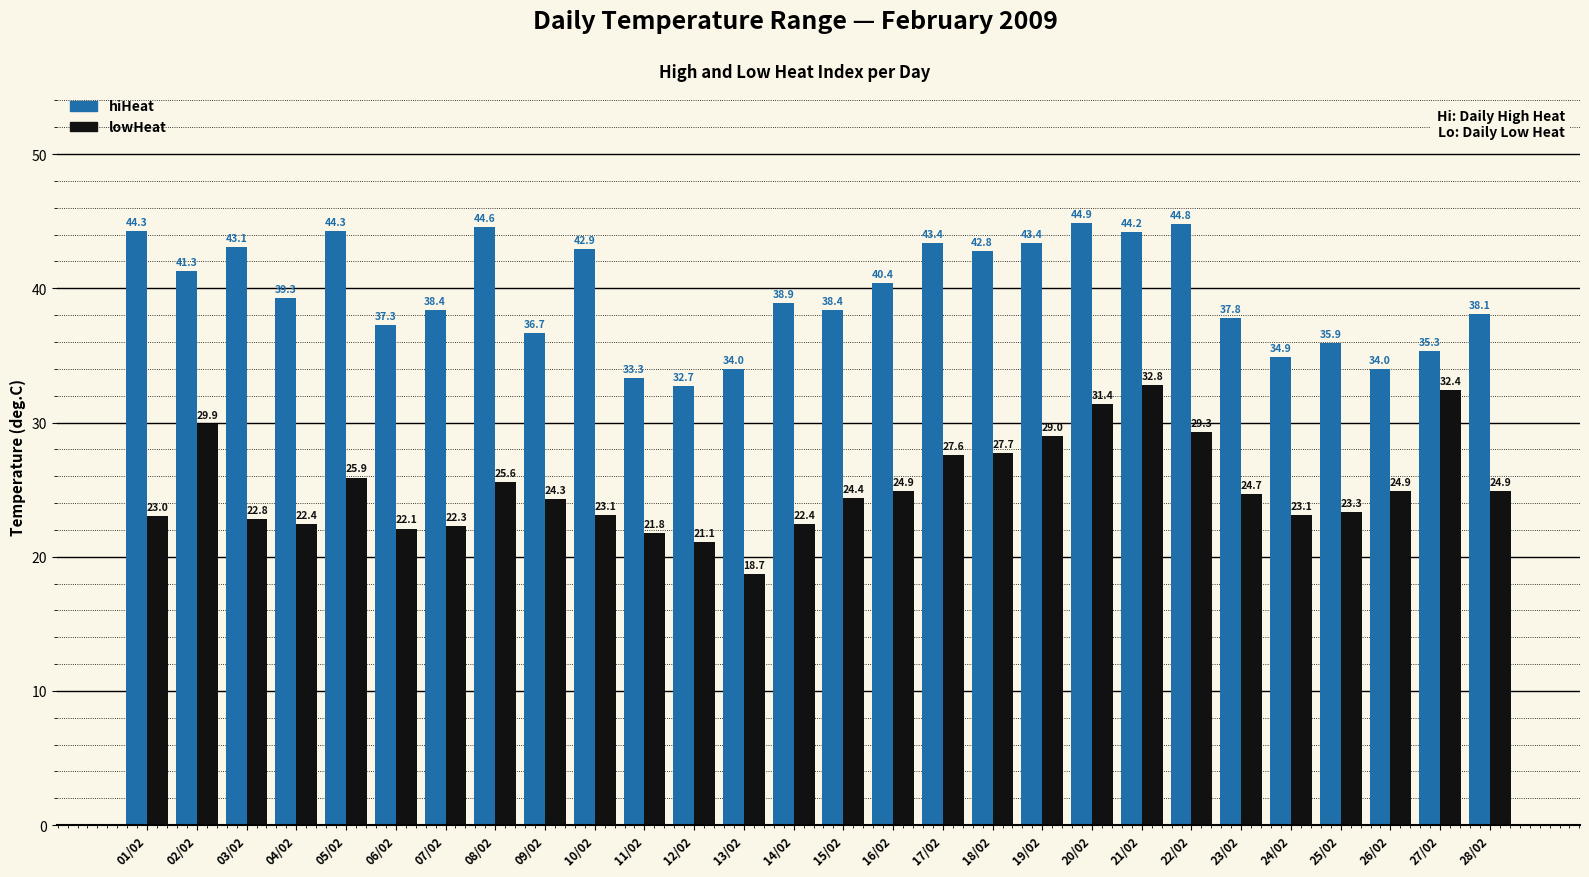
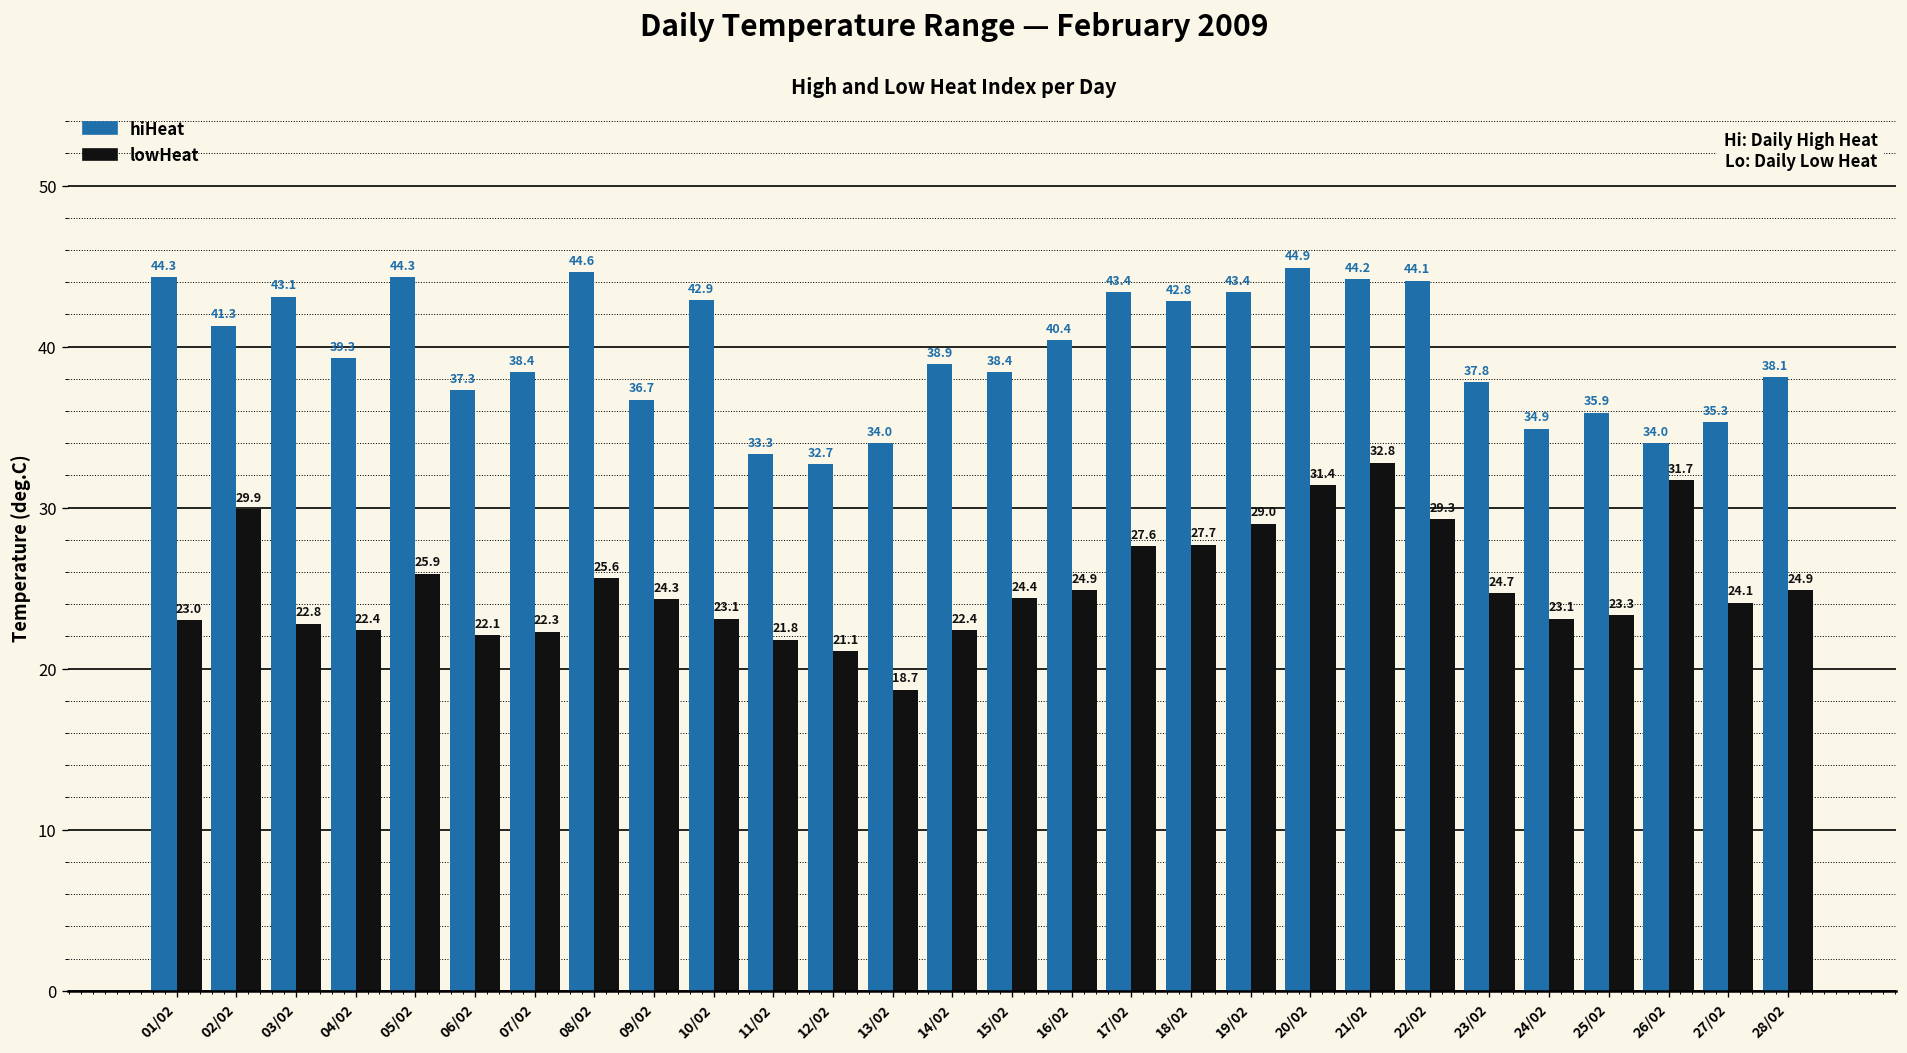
  {
    "hiHeat": {
      "01/02": 44.3,
      "02/02": 41.3,
      "03/02": 43.1,
      "04/02": 39.3,
      "05/02": 44.3,
      "06/02": 37.3,
      "07/02": 38.4,
      "08/02": 44.6,
      "09/02": 36.7,
      "10/02": 42.9,
      "11/02": 33.3,
      "12/02": 32.7,
      "13/02": 34.0,
      "14/02": 38.9,
      "15/02": 38.4,
      "16/02": 40.4,
      "17/02": 43.4,
      "18/02": 42.8,
      "19/02": 43.4,
      "20/02": 44.9,
      "21/02": 44.2,
-     "22/02": 44.8,
+     "22/02": 44.1,
      "23/02": 37.8,
      "24/02": 34.9,
      "25/02": 35.9,
      "26/02": 34.0,
      "27/02": 35.3,
      "28/02": 38.1
    },
    "lowHeat": {
      "01/02": 23.0,
      "02/02": 29.9,
      "03/02": 22.8,
      "04/02": 22.4,
      "05/02": 25.9,
      "06/02": 22.1,
      "07/02": 22.3,
      "08/02": 25.6,
      "09/02": 24.3,
      "10/02": 23.1,
      "11/02": 21.8,
      "12/02": 21.1,
      "13/02": 18.7,
      "14/02": 22.4,
      "15/02": 24.4,
      "16/02": 24.9,
      "17/02": 27.6,
      "18/02": 27.7,
      "19/02": 29.0,
      "20/02": 31.4,
      "21/02": 32.8,
      "22/02": 29.3,
      "23/02": 24.7,
      "24/02": 23.1,
      "25/02": 23.3,
-     "26/02": 24.9,
-     "27/02": 32.4,
+     "26/02": 31.7,
+     "27/02": 24.1,
      "28/02": 24.9
    }
  }
